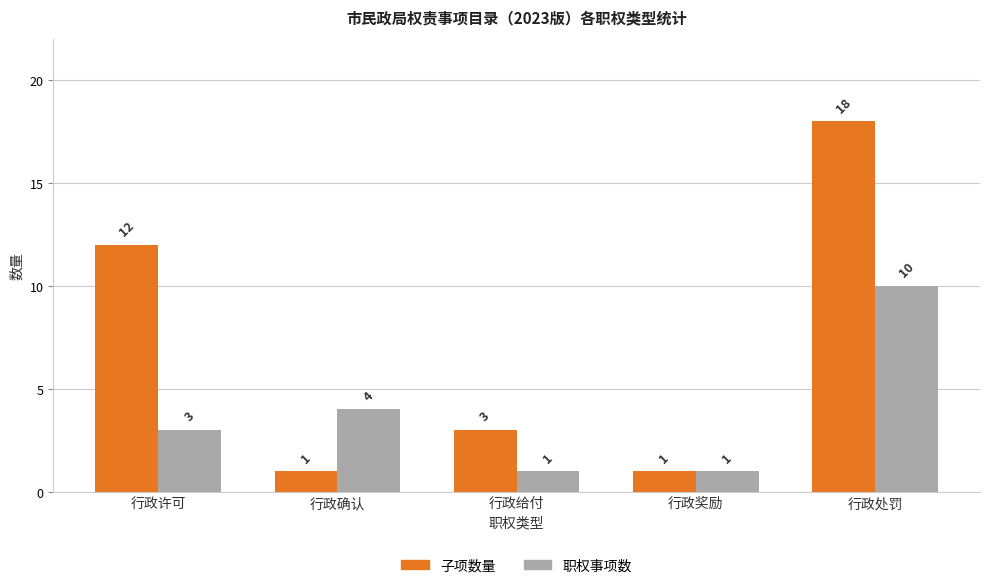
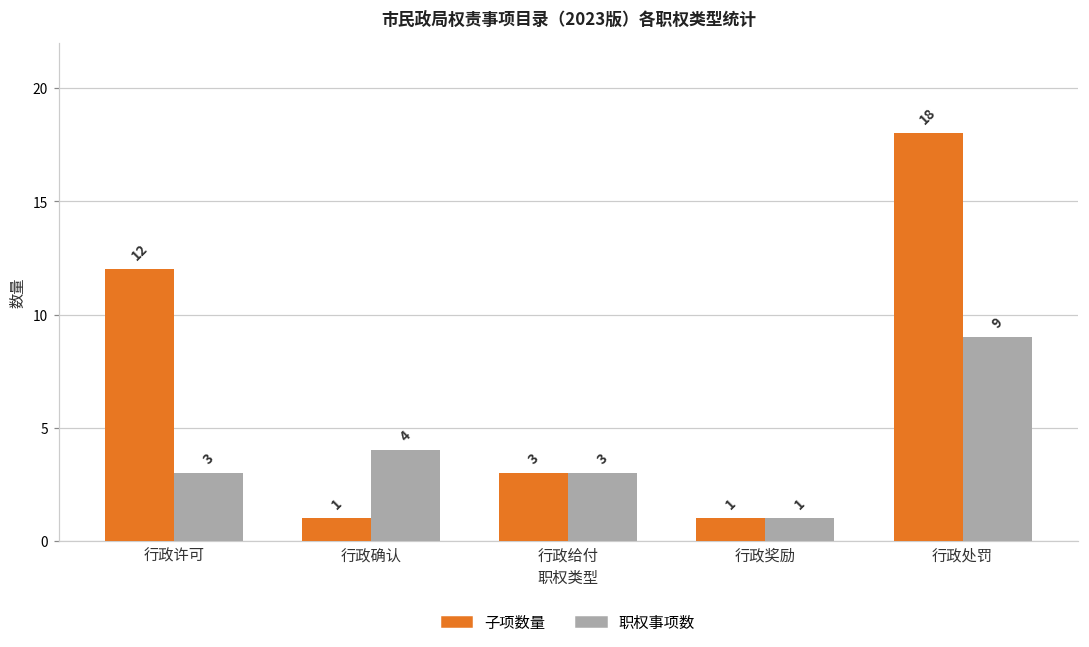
  {
    "子项数量": {
      "行政许可": 12,
      "行政确认": 1,
      "行政给付": 3,
      "行政奖励": 1,
      "行政处罚": 18
    },
    "职权事项数": {
      "行政许可": 3,
      "行政确认": 4,
-     "行政给付": 1,
+     "行政给付": 3,
      "行政奖励": 1,
-     "行政处罚": 10
+     "行政处罚": 9
    }
  }
